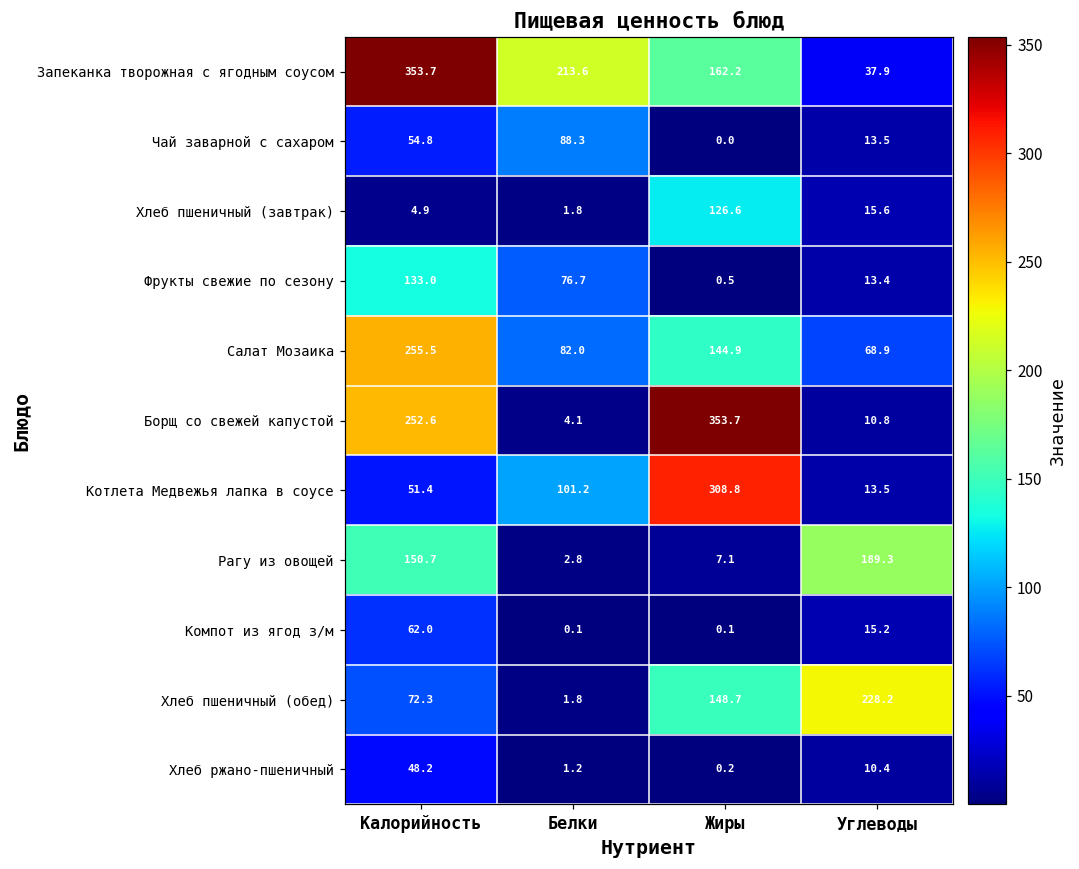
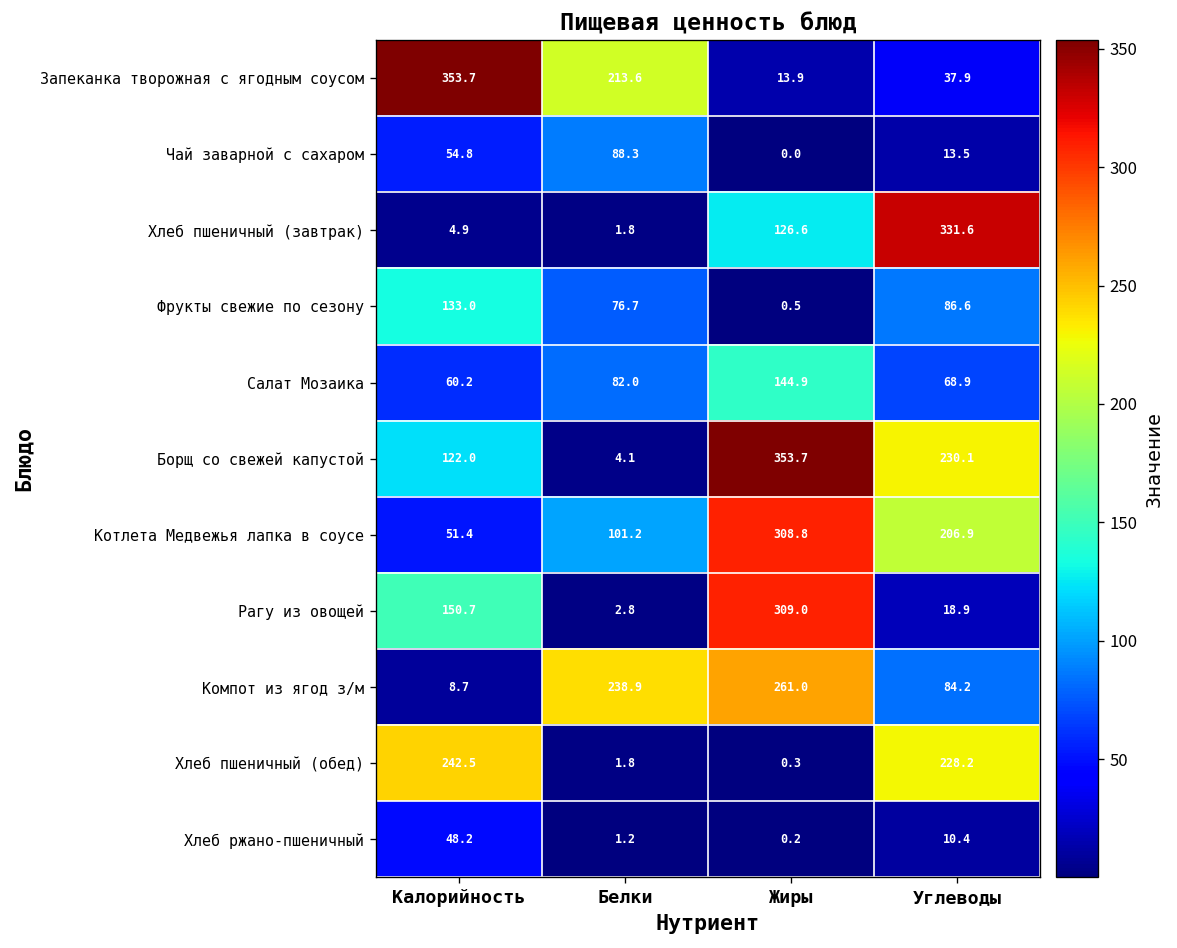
  {
    "Запеканка творожная с ягодным соусом": {
      "Калорийность": 353.7,
      "Белки": 213.6,
-     "Жиры": 162.2,
+     "Жиры": 13.9,
      "Углеводы": 37.9
    },
    "Чай заварной с сахаром": {
      "Калорийность": 54.8,
      "Белки": 88.3,
      "Жиры": 0.0,
      "Углеводы": 13.5
    },
    "Хлеб пшеничный (завтрак)": {
      "Калорийность": 4.9,
      "Белки": 1.8,
      "Жиры": 126.6,
-     "Углеводы": 15.6
+     "Углеводы": 331.6
    },
    "Фрукты свежие по сезону": {
      "Калорийность": 133.0,
      "Белки": 76.7,
      "Жиры": 0.5,
-     "Углеводы": 13.4
+     "Углеводы": 86.6
    },
    "Салат Мозаика": {
-     "Калорийность": 255.5,
+     "Калорийность": 60.2,
      "Белки": 82.0,
      "Жиры": 144.9,
      "Углеводы": 68.9
    },
    "Борщ со свежей капустой": {
-     "Калорийность": 252.6,
+     "Калорийность": 122.0,
      "Белки": 4.1,
      "Жиры": 353.7,
-     "Углеводы": 10.8
+     "Углеводы": 230.1
    },
    "Котлета Медвежья лапка в соусе": {
      "Калорийность": 51.4,
      "Белки": 101.2,
      "Жиры": 308.8,
-     "Углеводы": 13.5
+     "Углеводы": 206.9
    },
    "Рагу из овощей": {
      "Калорийность": 150.7,
      "Белки": 2.8,
-     "Жиры": 7.1,
-     "Углеводы": 189.3
+     "Жиры": 309.0,
+     "Углеводы": 18.9
    },
    "Компот из ягод з/м": {
-     "Калорийность": 62.0,
-     "Белки": 0.1,
-     "Жиры": 0.1,
-     "Углеводы": 15.2
+     "Калорийность": 8.7,
+     "Белки": 238.9,
+     "Жиры": 261.0,
+     "Углеводы": 84.2
    },
    "Хлеб пшеничный (обед)": {
-     "Калорийность": 72.3,
+     "Калорийность": 242.5,
      "Белки": 1.8,
-     "Жиры": 148.7,
+     "Жиры": 0.3,
      "Углеводы": 228.2
    },
    "Хлеб ржано-пшеничный": {
      "Калорийность": 48.2,
      "Белки": 1.2,
      "Жиры": 0.2,
      "Углеводы": 10.4
    }
  }
